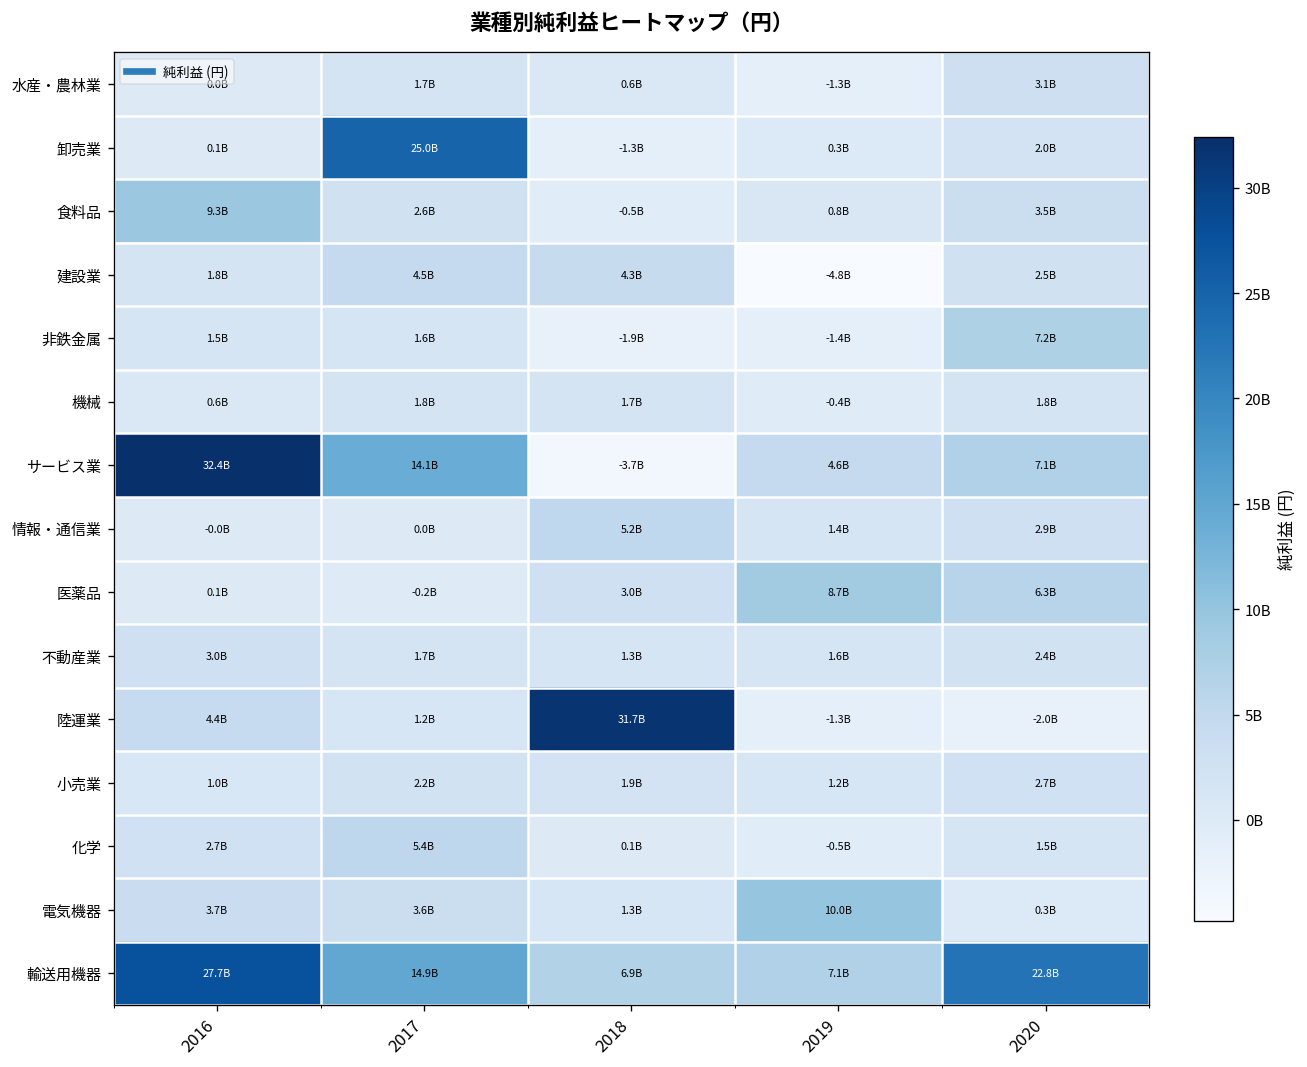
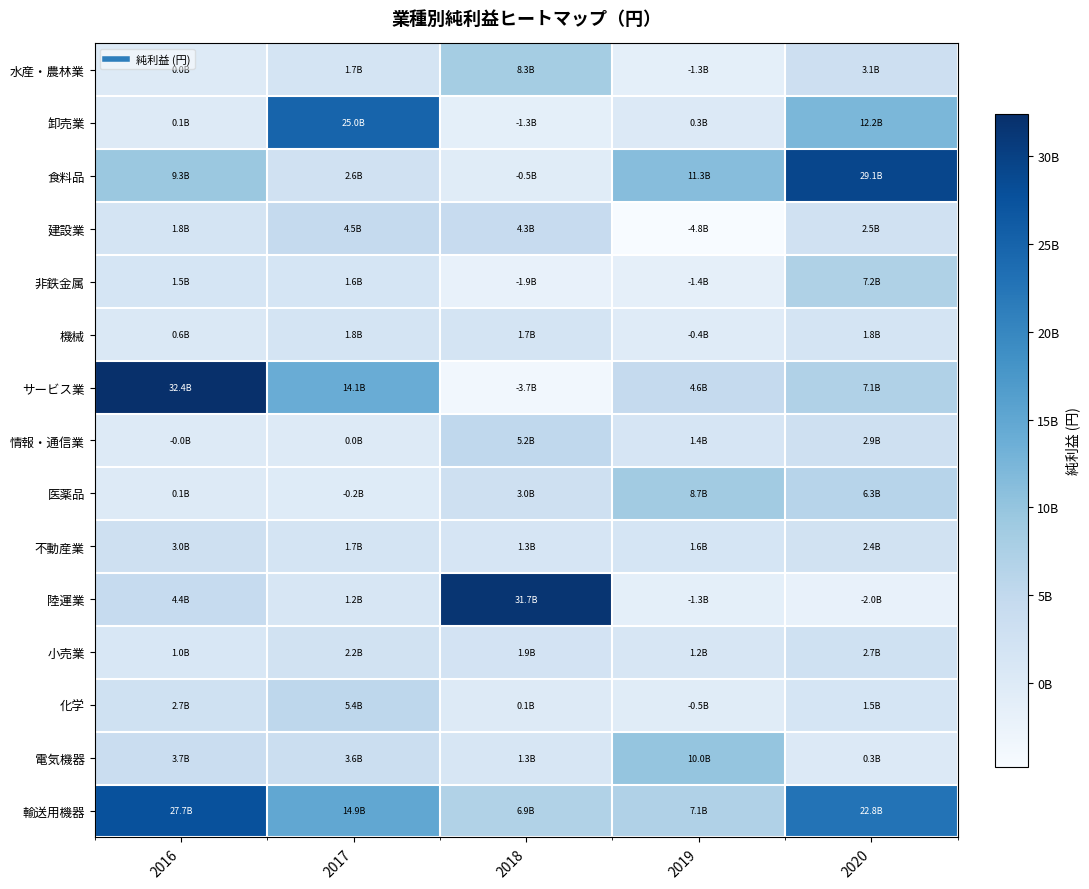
  {
    "水産・農林業": {
      "2017": "1.7B",
-     "2018": "0.6B",
+     "2018": "8.3B",
      "2019": "-1.3B",
      "2020": "3.1B"
    },
    "卸売業": {
      "2016": "0.1B",
      "2017": "25.0B",
      "2018": "-1.3B",
      "2019": "0.3B",
-     "2020": "2.0B"
+     "2020": "12.2B"
    },
    "食料品": {
      "2016": "9.3B",
      "2017": "2.6B",
      "2018": "-0.5B",
-     "2019": "0.8B",
-     "2020": "3.5B"
+     "2019": "11.3B",
+     "2020": "29.1B"
    },
    "建設業": {
      "2016": "1.8B",
      "2017": "4.5B",
      "2018": "4.3B",
      "2019": "-4.8B",
      "2020": "2.5B"
    },
    "非鉄金属": {
      "2016": "1.5B",
      "2017": "1.6B",
      "2018": "-1.9B",
      "2019": "-1.4B",
      "2020": "7.2B"
    },
    "機械": {
      "2016": "0.6B",
      "2017": "1.8B",
      "2018": "1.7B",
      "2019": "-0.4B",
      "2020": "1.8B"
    },
    "サービス業": {
      "2016": "32.4B",
      "2017": "14.1B",
      "2018": "-3.7B",
      "2019": "4.6B",
      "2020": "7.1B"
    },
    "情報・通信業": {
      "2016": "-0.0B",
      "2017": "0.0B",
      "2018": "5.2B",
      "2019": "1.4B",
      "2020": "2.9B"
    },
    "医薬品": {
      "2016": "0.1B",
      "2017": "-0.2B",
      "2018": "3.0B",
      "2019": "8.7B",
      "2020": "6.3B"
    },
    "不動産業": {
      "2016": "3.0B",
      "2017": "1.7B",
      "2018": "1.3B",
      "2019": "1.6B",
      "2020": "2.4B"
    },
    "陸運業": {
      "2016": "4.4B",
      "2017": "1.2B",
      "2018": "31.7B",
      "2019": "-1.3B",
      "2020": "-2.0B"
    },
    "小売業": {
      "2016": "1.0B",
      "2017": "2.2B",
      "2018": "1.9B",
      "2019": "1.2B",
      "2020": "2.7B"
    },
    "化学": {
      "2016": "2.7B",
      "2017": "5.4B",
      "2018": "0.1B",
      "2019": "-0.5B",
      "2020": "1.5B"
    },
    "電気機器": {
      "2016": "3.7B",
      "2017": "3.6B",
      "2018": "1.3B",
      "2019": "10.0B",
      "2020": "0.3B"
    },
    "輸送用機器": {
      "2016": "27.7B",
      "2017": "14.9B",
      "2018": "6.9B",
      "2019": "7.1B",
      "2020": "22.8B"
    }
  }
